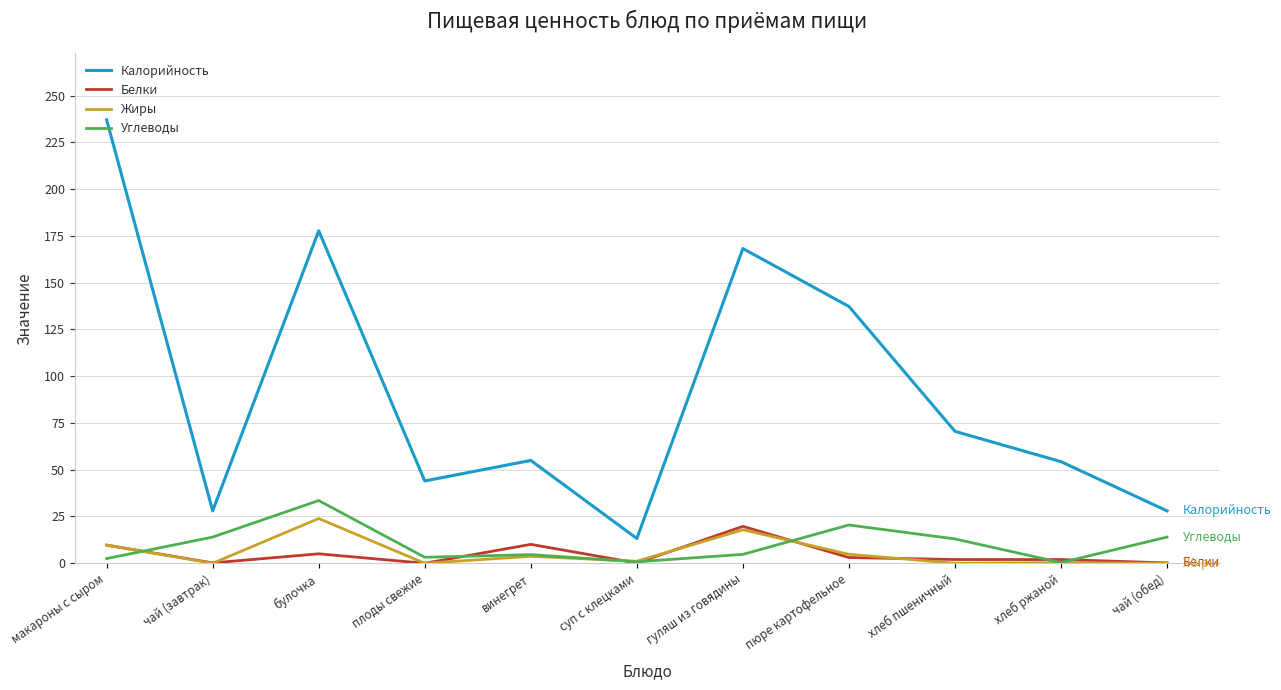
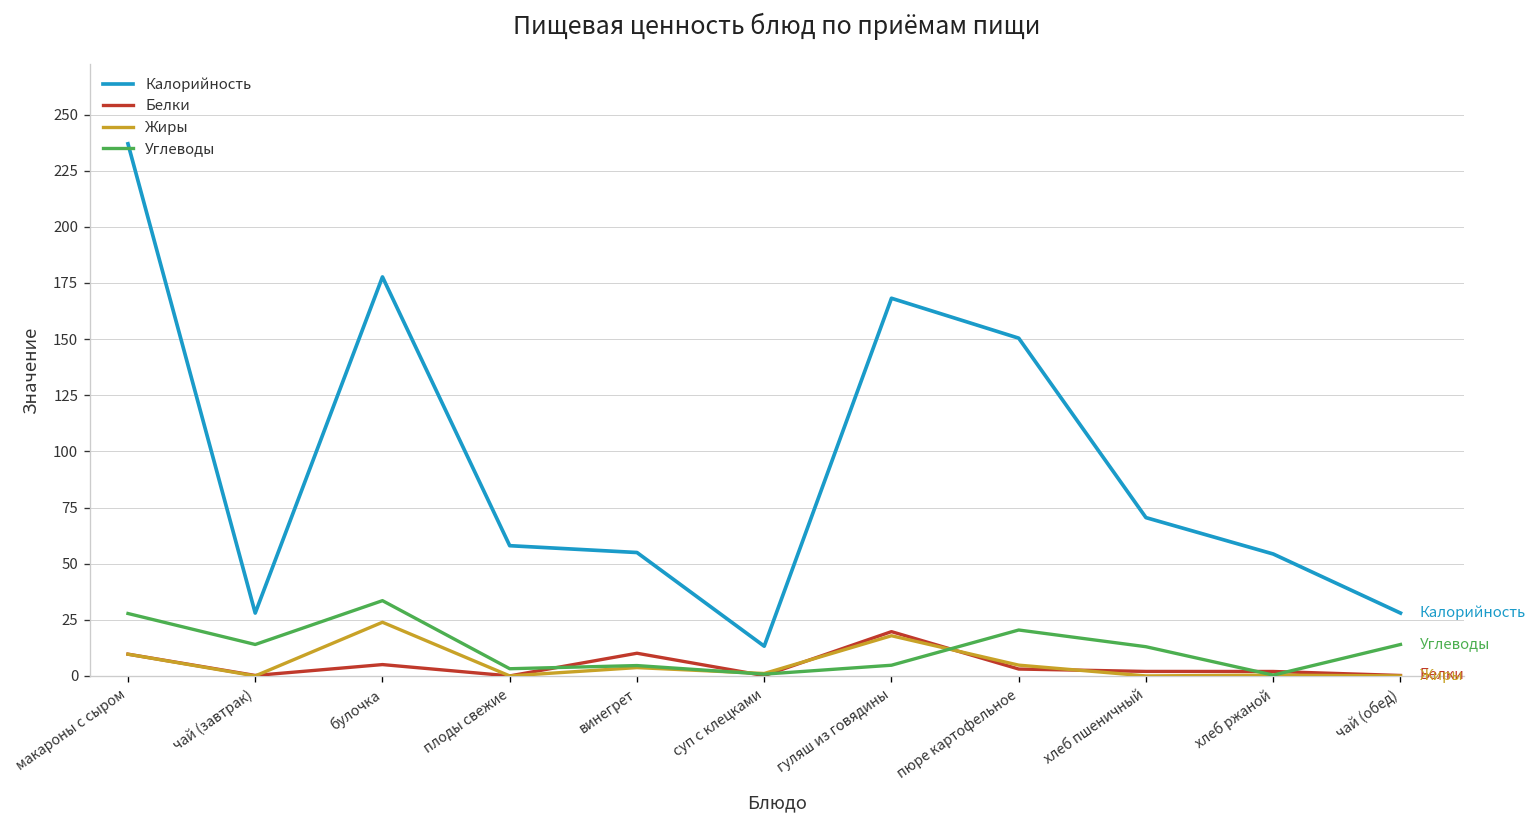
  {
    "Калорийность": {
      "макароны с сыром": 237,
      "чай (завтрак)": 28,
      "булочка": 178,
-     "плоды свежие": 44,
+     "плоды свежие": 58,
      "винегрет": 55,
      "суп с клецками": 13,
      "гуляш из говядины": 168,
-     "пюре картофельное": 137,
+     "пюре картофельное": 150,
      "хлеб пшеничный": 71,
      "хлеб ржаной": 54,
      "чай (обед)": 28
    },
    "Белки": {
      "булочка": 5,
      "винегрет": 10,
      "гуляш из говядины": 20,
      "пюре картофельное": 3,
      "хлеб пшеничный": 2,
      "хлеб ржаной": 2
    },
    "Жиры": {
      "булочка": 24,
      "гуляш из говядины": 18,
      "пюре картофельное": 5,
      "хлеб пшеничный": 0
    },
    "Углеводы": {
-     "макароны с сыром": 3,
+     "макароны с сыром": 28,
      "чай (завтрак)": 14,
      "булочка": 34,
      "плоды свежие": 3,
      "гуляш из говядины": 5,
      "пюре картофельное": 20,
      "хлеб пшеничный": 13,
      "чай (обед)": 14
    }
  }
